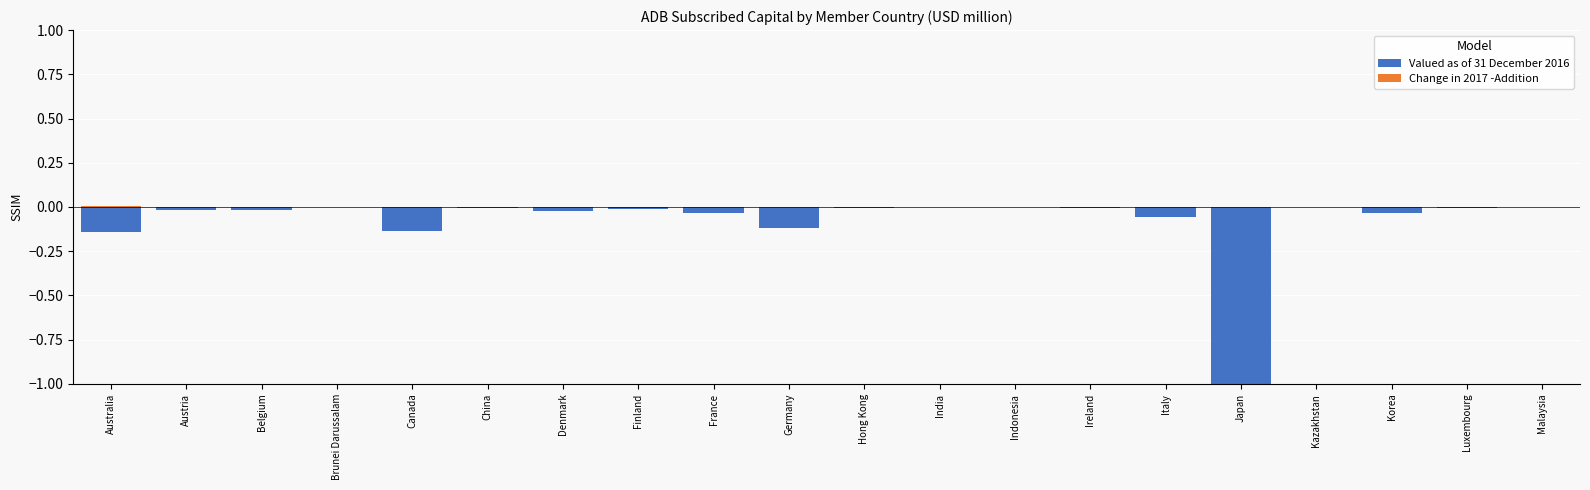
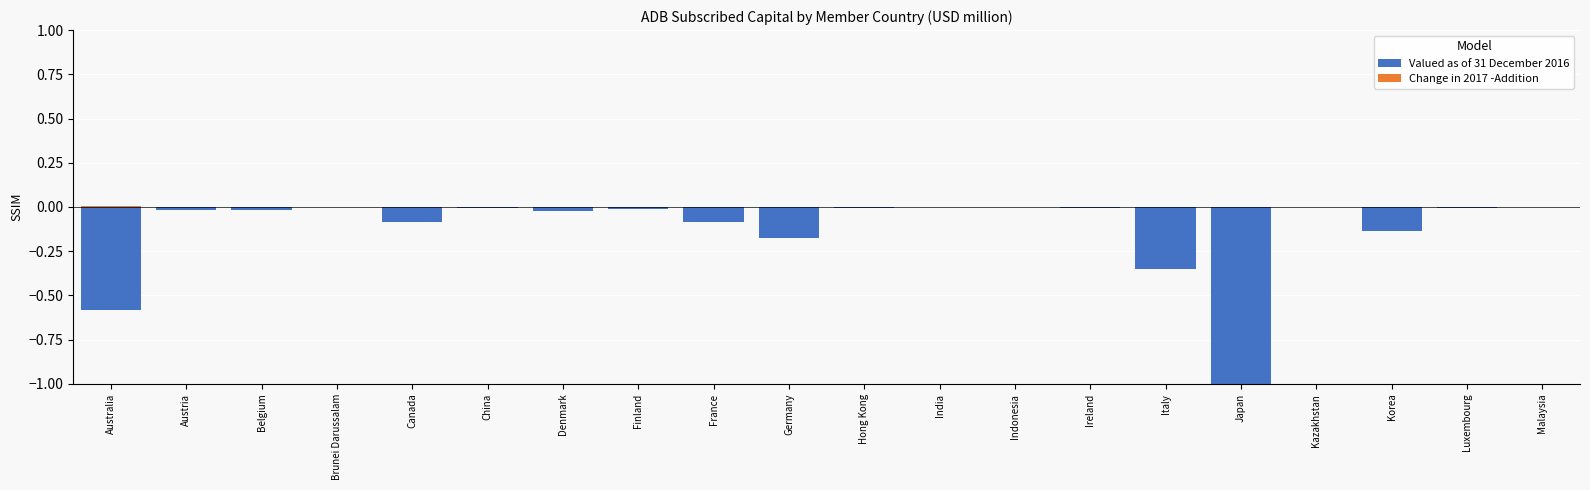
  {
    "Valued as of 31 December 2016": {
-     "Australia": -0.14,
+     "Australia": -0.58,
      "Austria": -0.02,
      "Belgium": -0.01,
-     "Canada": -0.13,
+     "Canada": -0.09,
      "Denmark": -0.02,
-     "France": -0.03,
-     "Germany": -0.12,
-     "Italy": -0.06,
+     "France": -0.08,
+     "Germany": -0.17,
+     "Italy": -0.35,
      "Japan": -1.00,
-     "Korea": -0.03
+     "Korea": -0.13
    },
    "Change in 2017 -Addition": {
      "Brunei Darussalam": 0.00,
      "Denmark": 0.00,
      "Finland": 0.00,
      "France": 0.00,
      "Germany": 0.00,
      "Hong Kong": 0.00,
      "India": 0.00,
      "Indonesia": 0.00,
      "Ireland": 0.00,
      "Italy": 0.00,
      "Japan": 0.00,
      "Kazakhstan": 0.00,
      "Korea": 0.00,
      "Luxembourg": 0.00,
      "Malaysia": 0.00
    }
  }
